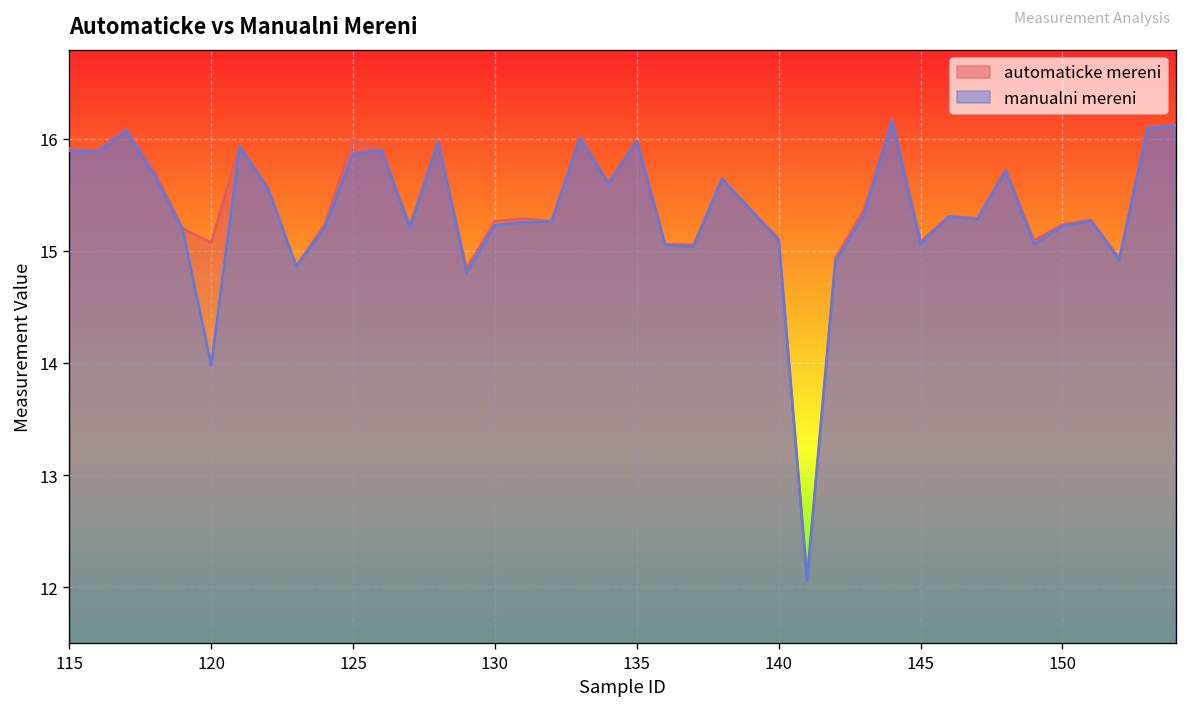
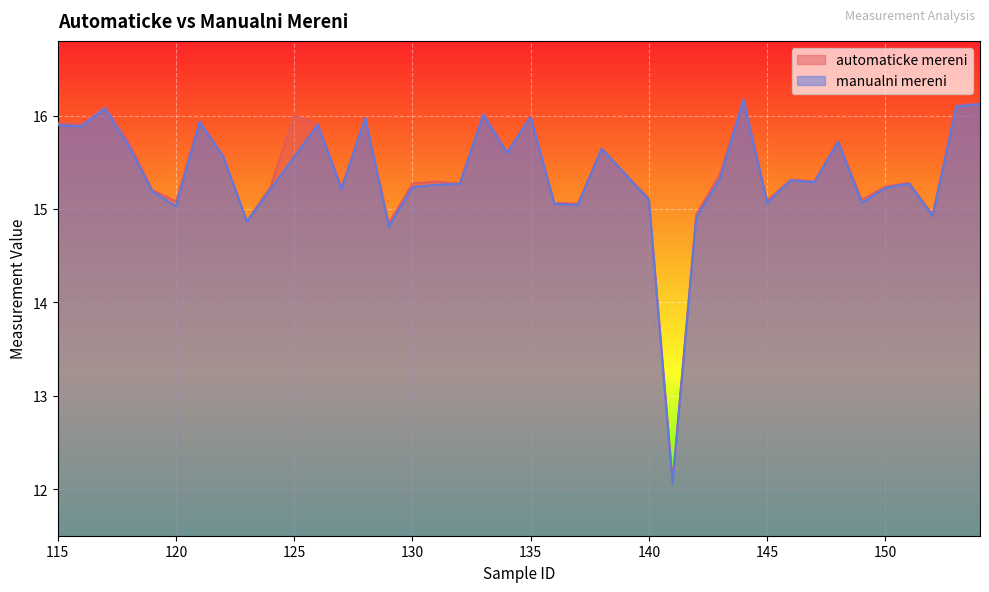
  {
    "automaticke mereni": {
      "120": 15.1,
      "125": 16.0,
      "130": 15.3,
      "145": 15.1
    },
    "manualni mereni": {
-     "120": 14.0,
-     "125": 15.9,
+     "120": 15.0,
+     "125": 15.6,
      "130": 15.2,
      "145": 15.1
    }
  }
